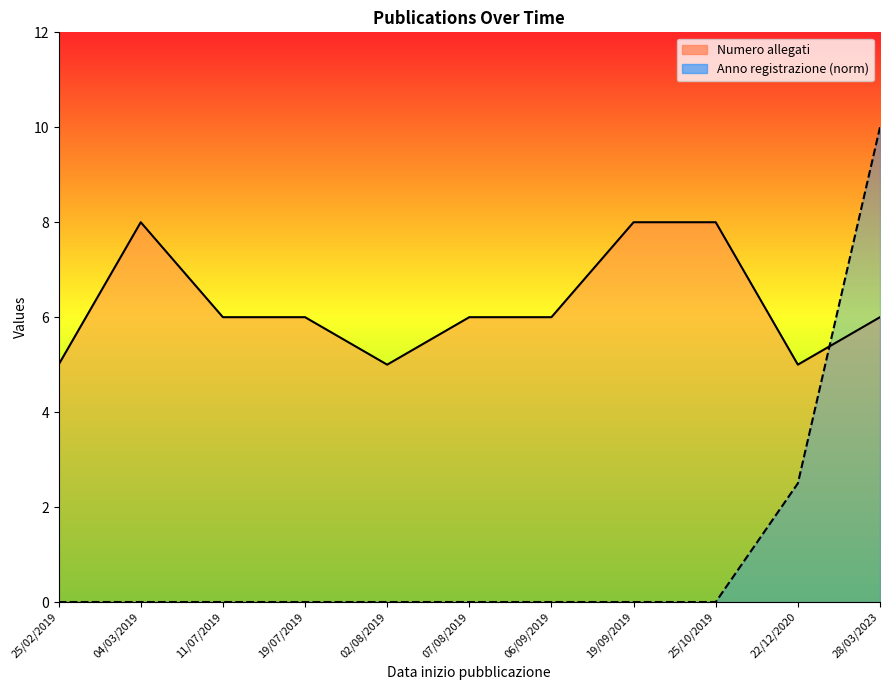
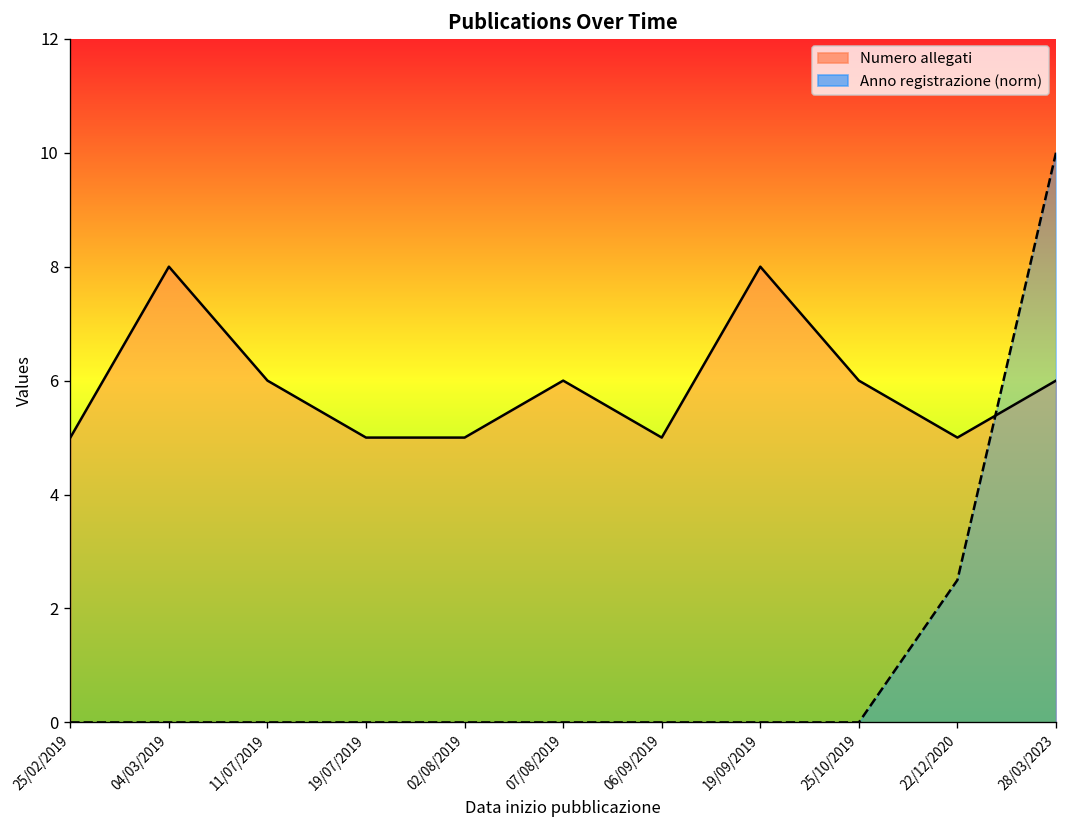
  {
    "Numero allegati": {
      "25/02/2019": 5,
      "04/03/2019": 8,
      "11/07/2019": 6,
-     "19/07/2019": 6,
+     "19/07/2019": 5,
      "02/08/2019": 5,
      "07/08/2019": 6,
-     "06/09/2019": 6,
+     "06/09/2019": 5,
      "19/09/2019": 8,
-     "25/10/2019": 8,
+     "25/10/2019": 6,
      "22/12/2020": 5,
      "28/03/2023": 6
    },
    "Anno registrazione (norm)": {
      "25/02/2019": 0,
      "04/03/2019": 0,
      "11/07/2019": 0,
      "19/07/2019": 0,
      "02/08/2019": 0,
      "07/08/2019": 0,
      "06/09/2019": 0,
      "19/09/2019": 0,
      "25/10/2019": 0,
      "22/12/2020": 2.5,
      "28/03/2023": 10
    }
  }
